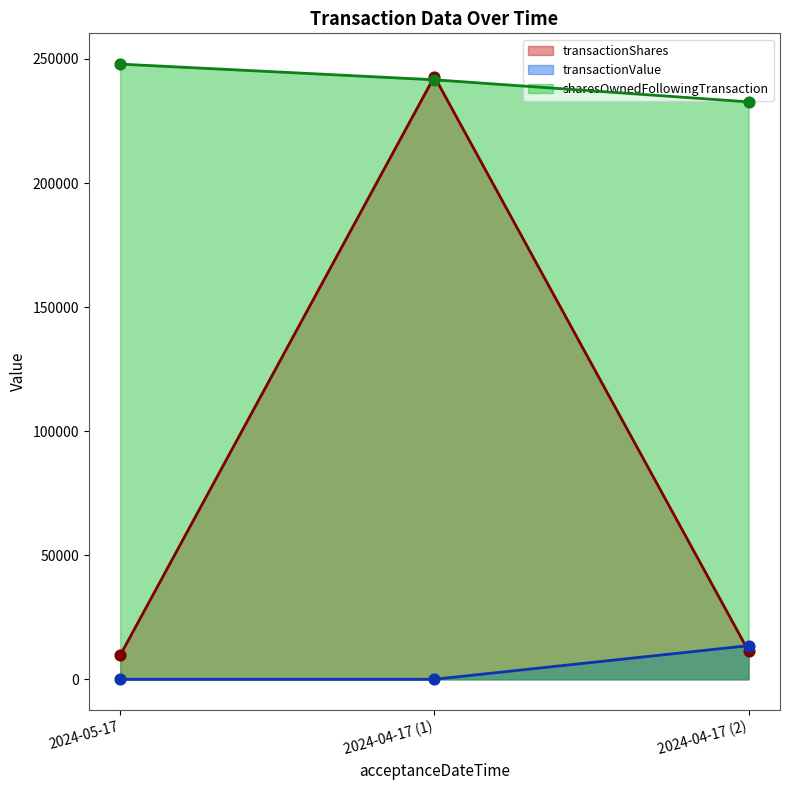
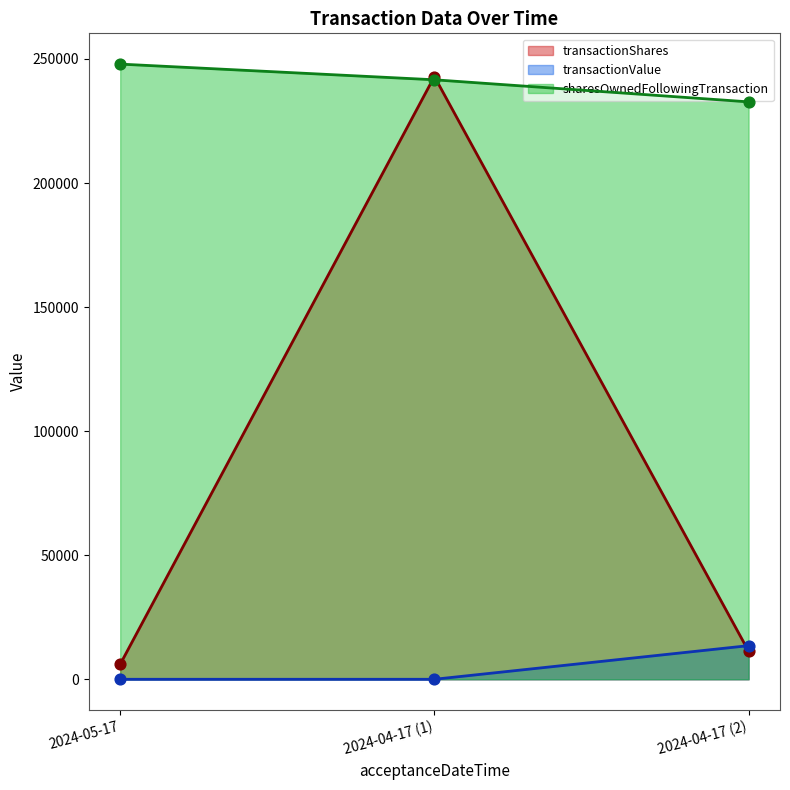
  {
    "transactionShares": {
-     "2024-05-17": 10000,
+     "2024-05-17": 6000,
      "2024-04-17 (1)": 243000,
      "2024-04-17 (2)": 11000
    },
    "transactionValue": {
      "2024-05-17": 0,
      "2024-04-17 (1)": 0,
      "2024-04-17 (2)": 14000
    },
    "sharesOwnedFollowingTransaction": {
      "2024-05-17": 248000,
      "2024-04-17 (1)": 242000,
      "2024-04-17 (2)": 233000
    }
  }
